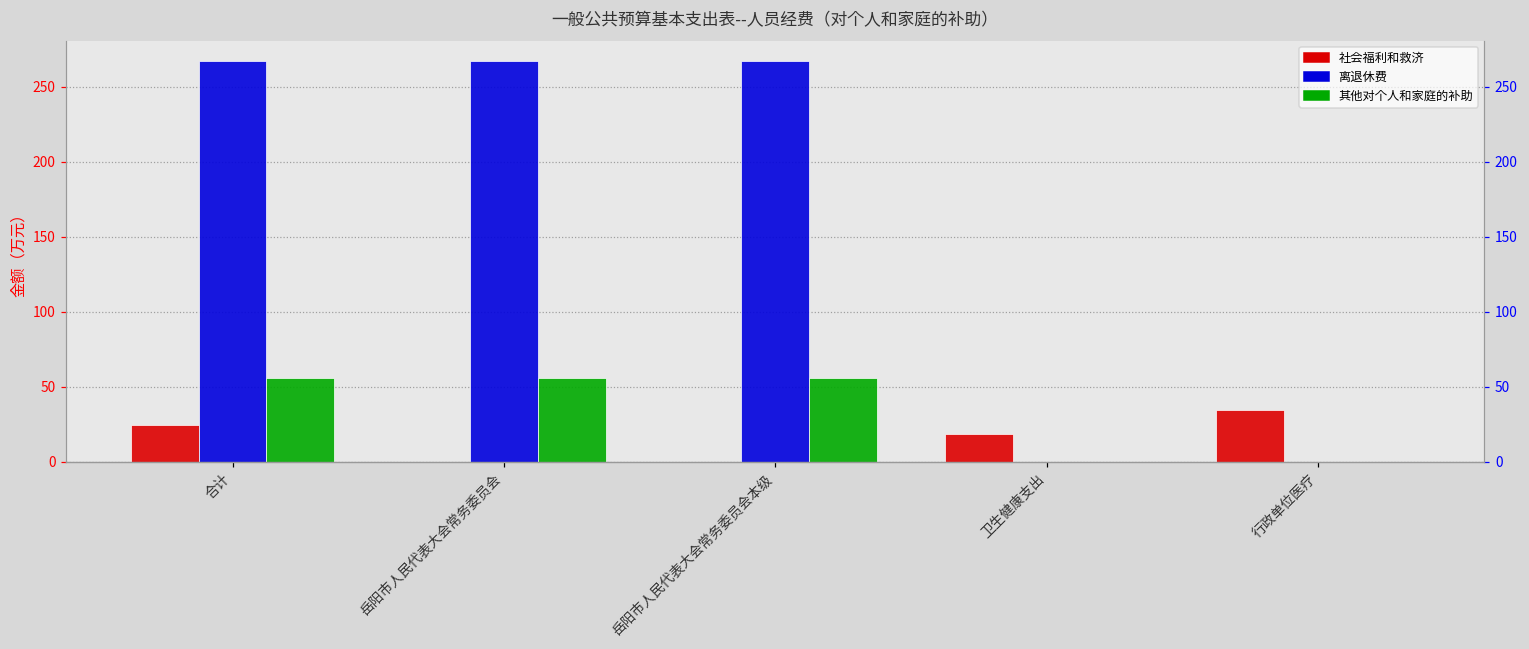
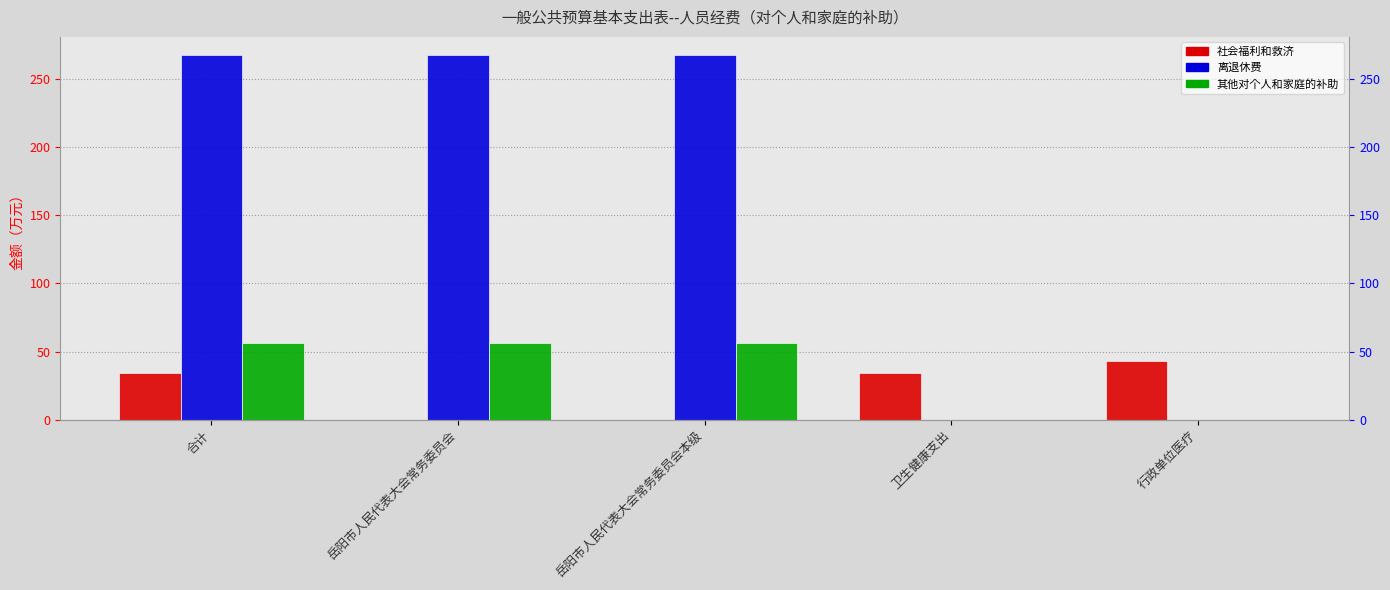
  {
    "社会福利和救济": {
-     "合计": 25,
+     "合计": 34,
      "岳阳市人民代表大会常务委员会": 0,
      "岳阳市人民代表大会常务委员会本级": 0,
-     "卫生健康支出": 18,
-     "行政单位医疗": 34
+     "卫生健康支出": 34,
+     "行政单位医疗": 43
    },
    "离退休费": {
      "合计": 267,
      "岳阳市人民代表大会常务委员会": 267,
      "岳阳市人民代表大会常务委员会本级": 267,
      "卫生健康支出": 0,
      "行政单位医疗": 0
    },
    "其他对个人和家庭的补助": {
      "合计": 56,
      "岳阳市人民代表大会常务委员会": 56,
      "岳阳市人民代表大会常务委员会本级": 56,
      "卫生健康支出": 0,
      "行政单位医疗": 0
    }
  }
